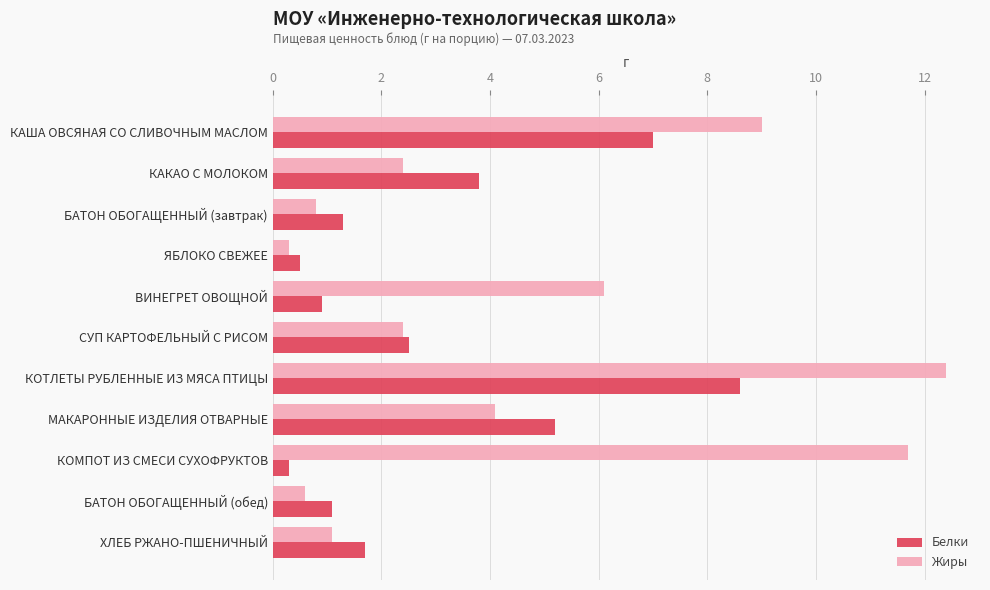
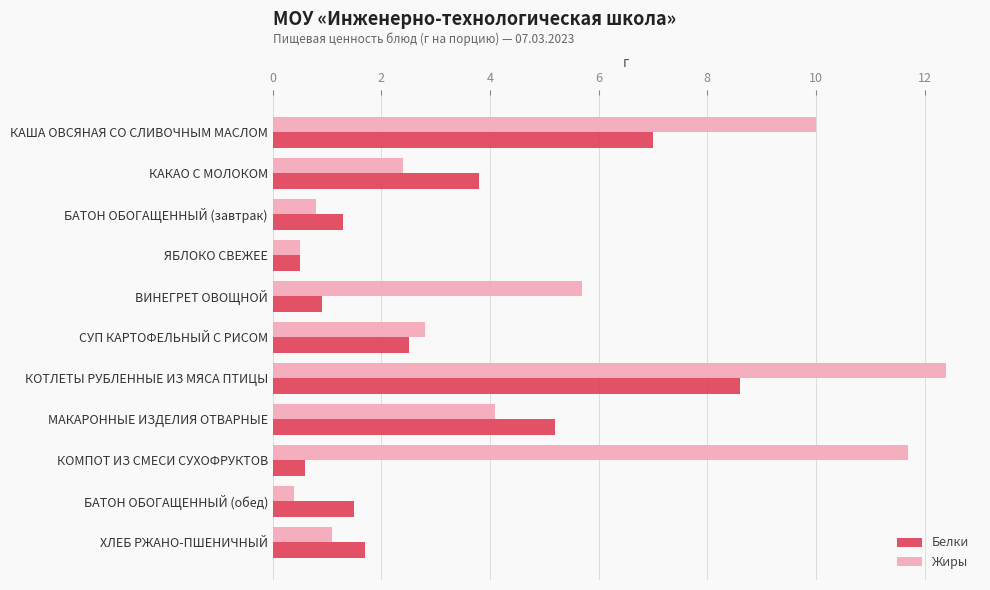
  {
    "Белки": {
      "КАША ОВСЯНАЯ СО СЛИВОЧНЫМ МАСЛОМ": 7.0,
      "КАКАО С МОЛОКОМ": 3.8,
      "БАТОН ОБОГАЩЕННЫЙ (завтрак)": 1.3,
      "ЯБЛОКО СВЕЖЕЕ": 0.5,
      "ВИНЕГРЕТ ОВОЩНОЙ": 0.9,
      "СУП КАРТОФЕЛЬНЫЙ С РИСОМ": 2.5,
      "КОТЛЕТЫ РУБЛЕННЫЕ ИЗ МЯСА ПТИЦЫ": 8.6,
      "МАКАРОННЫЕ ИЗДЕЛИЯ ОТВАРНЫЕ": 5.2,
-     "КОМПОТ ИЗ СМЕСИ СУХОФРУКТОВ": 0.3,
-     "БАТОН ОБОГАЩЕННЫЙ (обед)": 1.1,
+     "КОМПОТ ИЗ СМЕСИ СУХОФРУКТОВ": 0.6,
+     "БАТОН ОБОГАЩЕННЫЙ (обед)": 1.5,
      "ХЛЕБ РЖАНО-ПШЕНИЧНЫЙ": 1.7
    },
    "Жиры": {
-     "КАША ОВСЯНАЯ СО СЛИВОЧНЫМ МАСЛОМ": 9,
+     "КАША ОВСЯНАЯ СО СЛИВОЧНЫМ МАСЛОМ": 10,
      "КАКАО С МОЛОКОМ": 2.4,
      "БАТОН ОБОГАЩЕННЫЙ (завтрак)": 0.8,
-     "ЯБЛОКО СВЕЖЕЕ": 0.3,
-     "ВИНЕГРЕТ ОВОЩНОЙ": 6.1,
-     "СУП КАРТОФЕЛЬНЫЙ С РИСОМ": 2.4,
+     "ЯБЛОКО СВЕЖЕЕ": 0.5,
+     "ВИНЕГРЕТ ОВОЩНОЙ": 5.7,
+     "СУП КАРТОФЕЛЬНЫЙ С РИСОМ": 2.8,
      "КОТЛЕТЫ РУБЛЕННЫЕ ИЗ МЯСА ПТИЦЫ": 12.4,
      "МАКАРОННЫЕ ИЗДЕЛИЯ ОТВАРНЫЕ": 4.1,
      "КОМПОТ ИЗ СМЕСИ СУХОФРУКТОВ": 11.7,
-     "БАТОН ОБОГАЩЕННЫЙ (обед)": 0.6,
+     "БАТОН ОБОГАЩЕННЫЙ (обед)": 0.4,
      "ХЛЕБ РЖАНО-ПШЕНИЧНЫЙ": 1.1
    }
  }
